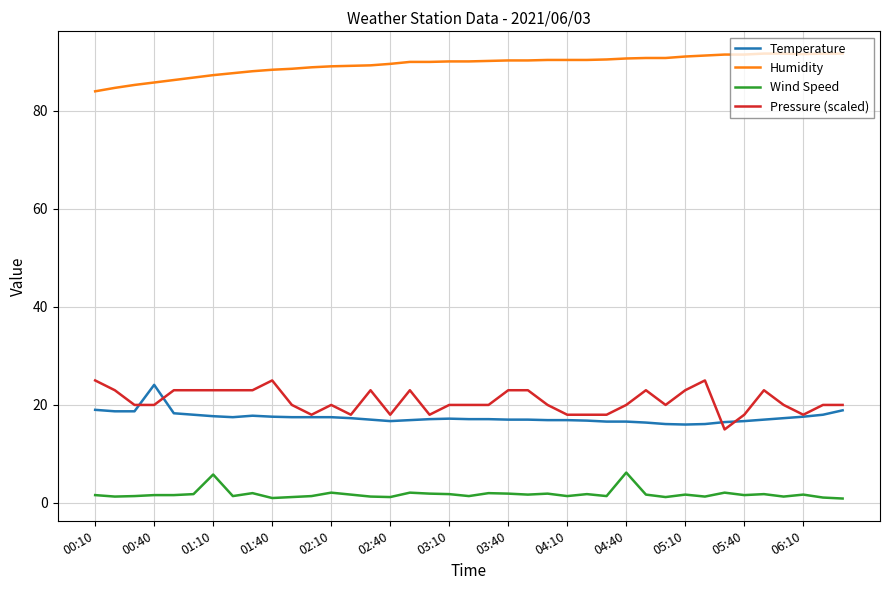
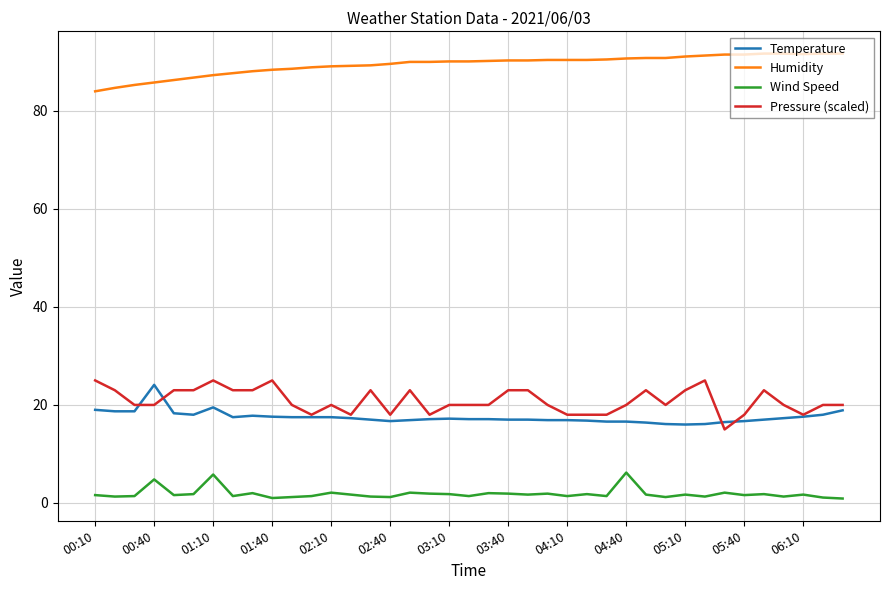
  {
    "Temperature": {
      "00:10": 19,
      "00:40": 24,
-     "01:10": 18,
+     "01:10": 20,
      "01:40": 18,
      "02:10": 18,
      "02:40": 17,
      "03:10": 17,
      "03:40": 17,
      "04:10": 17,
      "04:40": 17,
      "05:10": 16,
      "05:40": 17
    },
    "Humidity": {
      "00:10": 84,
      "00:40": 86,
      "01:10": 87,
      "01:40": 88,
      "02:10": 89,
      "02:40": 90,
      "03:10": 90,
      "03:40": 90,
      "04:10": 90,
      "04:40": 91,
      "05:10": 91
    },
    "Wind Speed": {
      "00:10": 2,
-     "00:40": 2,
+     "00:40": 5,
      "01:10": 6,
      "01:40": 1,
      "02:10": 2,
      "02:40": 1,
      "03:10": 2,
      "03:40": 2,
      "04:10": 1,
      "04:40": 6,
      "05:10": 2,
      "05:40": 2,
      "06:10": 2
    },
    "Pressure (scaled)": {
      "00:10": 25,
      "00:40": 20,
-     "01:10": 23,
+     "01:10": 25,
      "01:40": 25,
      "02:10": 20,
      "02:40": 18,
      "03:10": 20,
      "03:40": 23,
      "04:10": 18,
      "04:40": 20,
      "05:10": 23,
      "05:40": 18
    }
  }
